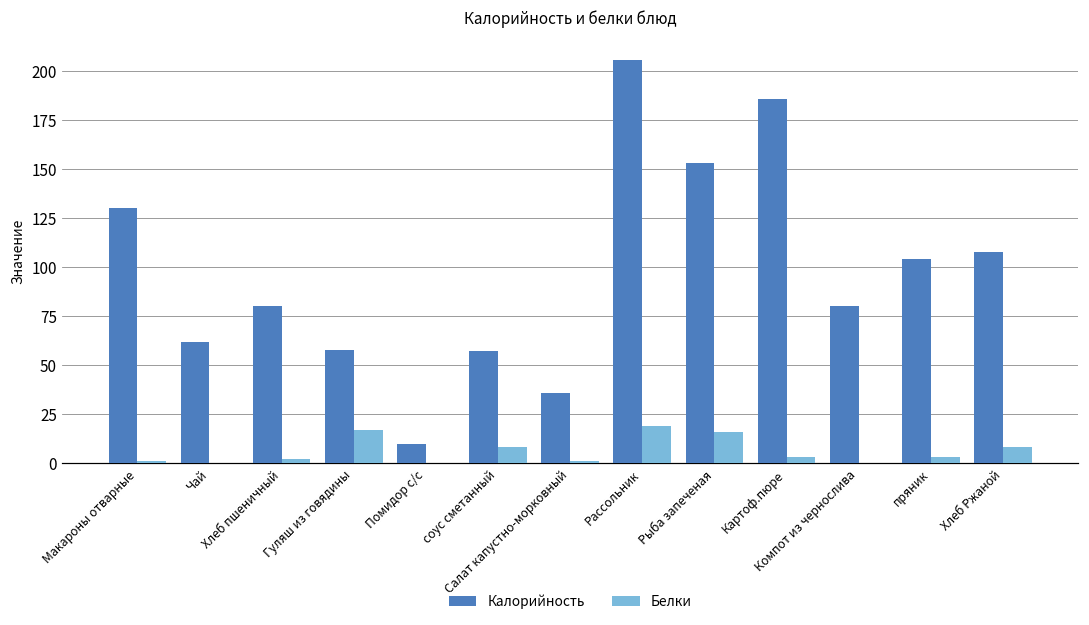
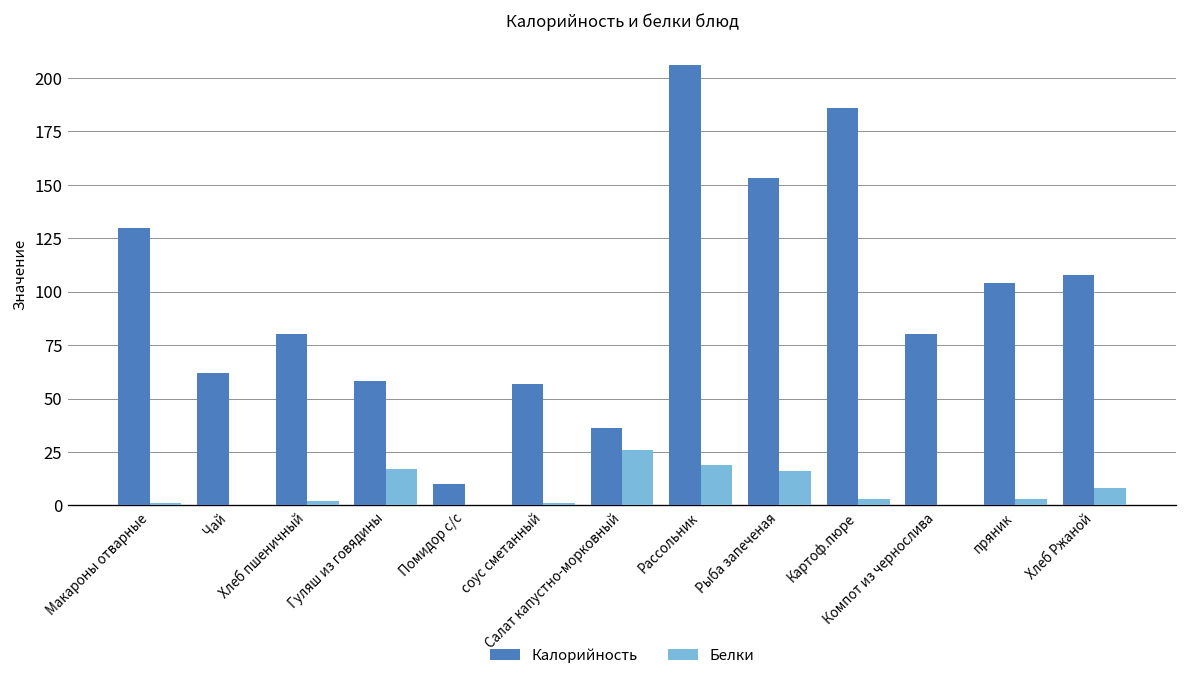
  {
    "Калорийность": {
      "Макароны отварные": 130,
      "Чай": 62,
      "Хлеб пшеничный": 80,
      "Гуляш из говядины": 58,
      "Помидор с/с": 10,
      "соус сметанный": 57,
      "Салат капустно-морковный": 36,
      "Рассольник": 206,
      "Рыба запеченая": 153,
      "Картоф.пюре": 186,
      "Компот из чернослива": 80,
      "пряник": 104,
      "Хлеб Ржаной": 108
    },
    "Белки": {
      "Чай": 0,
      "Хлеб пшеничный": 2,
      "Гуляш из говядины": 17,
      "Помидор с/с": 0,
-     "соус сметанный": 8,
-     "Салат капустно-морковный": 1,
+     "соус сметанный": 1,
+     "Салат капустно-морковный": 26,
      "Рассольник": 19,
      "Рыба запеченая": 16,
      "Картоф.пюре": 3,
      "Компот из чернослива": 0,
      "пряник": 3,
      "Хлеб Ржаной": 8
    }
  }
